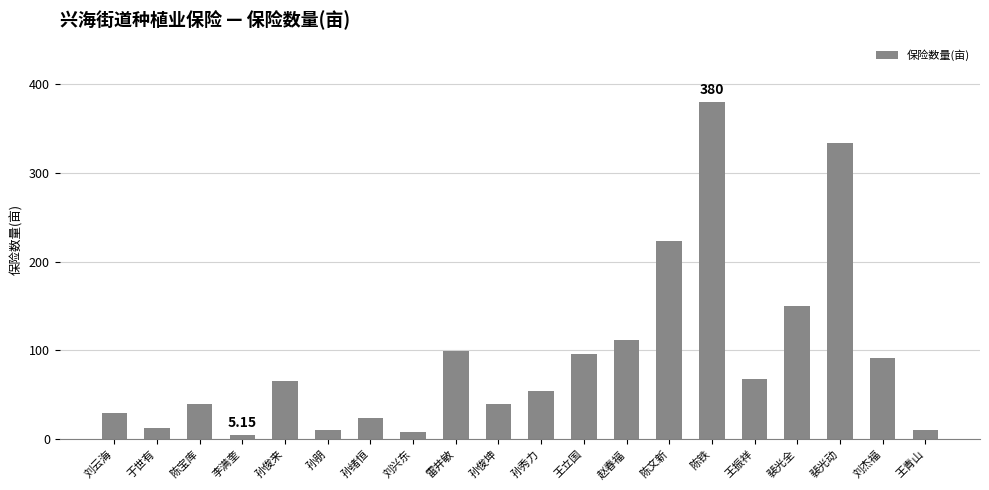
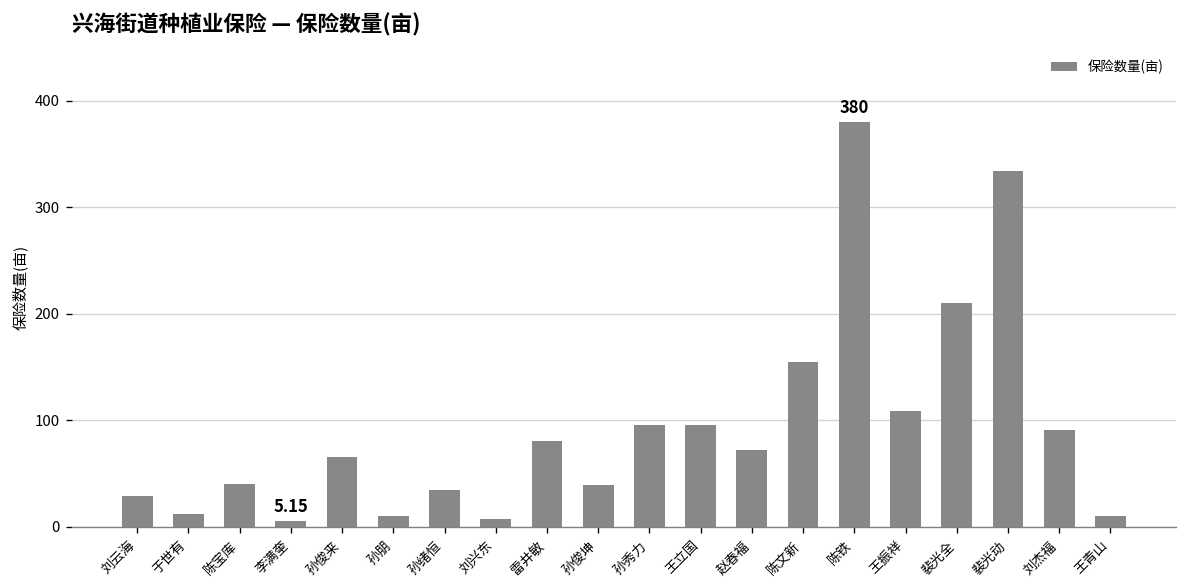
  {
    "刘云海": 30,
    "于世有": 10,
    "陈宝库": 40,
    "孙俊来": 70,
    "孙朋": 10,
-   "孙绪恒": 20,
+   "孙绪恒": 40,
    "刘兴东": 10,
-   "雷井敏": 100,
+   "雷井敏": 80,
    "孙俊坤": 40,
-   "孙秀力": 50,
+   "孙秀力": 100,
    "王立国": 100,
-   "赵春福": 110,
-   "陈文新": 220,
-   "王振祥": 70,
-   "裴光全": 150,
+   "赵春福": 70,
+   "陈文新": 160,
+   "王振祥": 110,
+   "裴光全": 210,
    "裴光动": 330,
    "刘杰福": 90,
    "王青山": 10
  }
